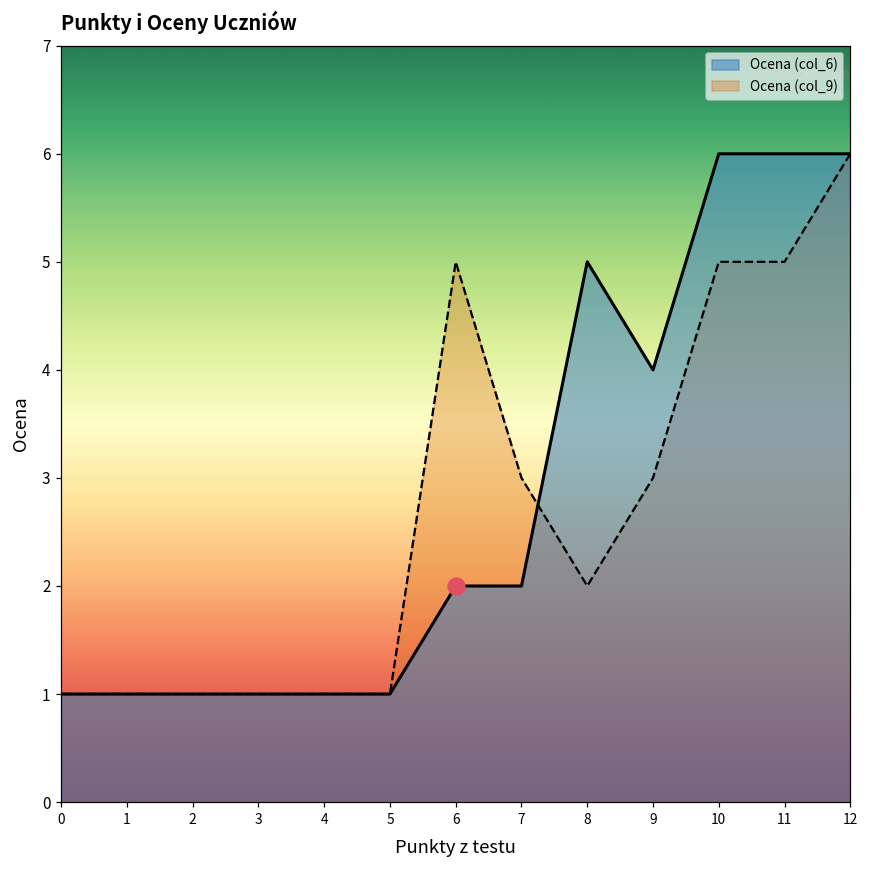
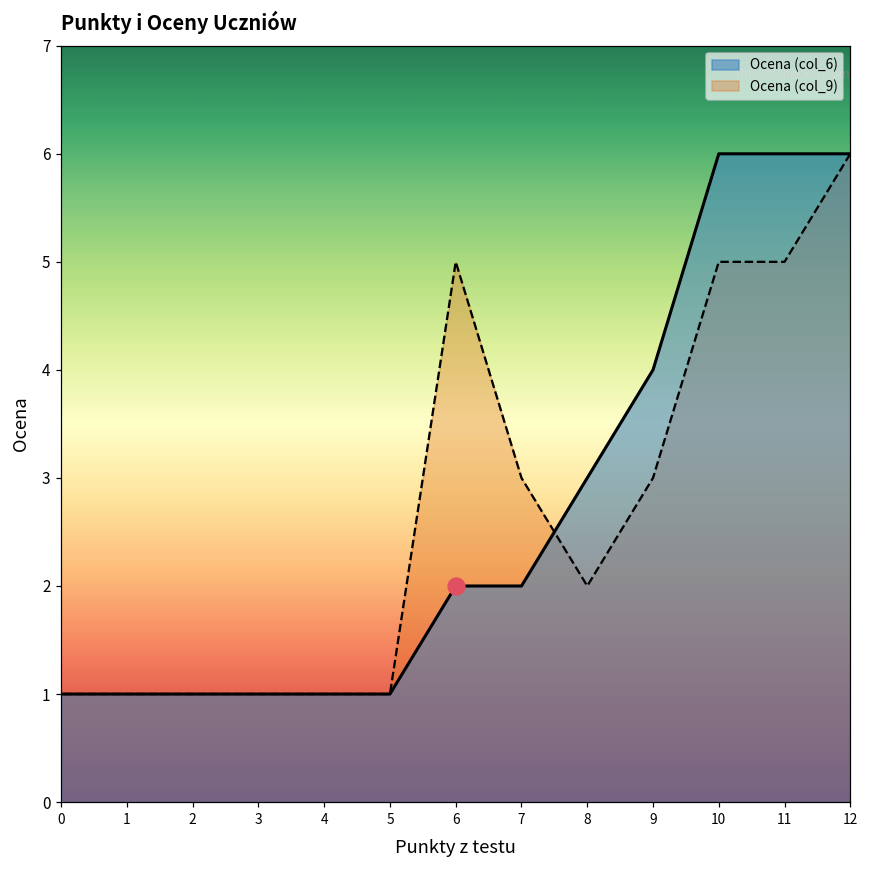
  {
    "Ocena (col_6)": {
      "7": 2,
-     "8": 5,
+     "8": 3,
      "9": 4,
      "10": 6,
      "11": 6
    },
    "Ocena (col_9)": {
      "6": 5,
      "7": 3,
      "8": 2,
      "9": 3,
      "10": 5,
      "11": 5
    }
  }
